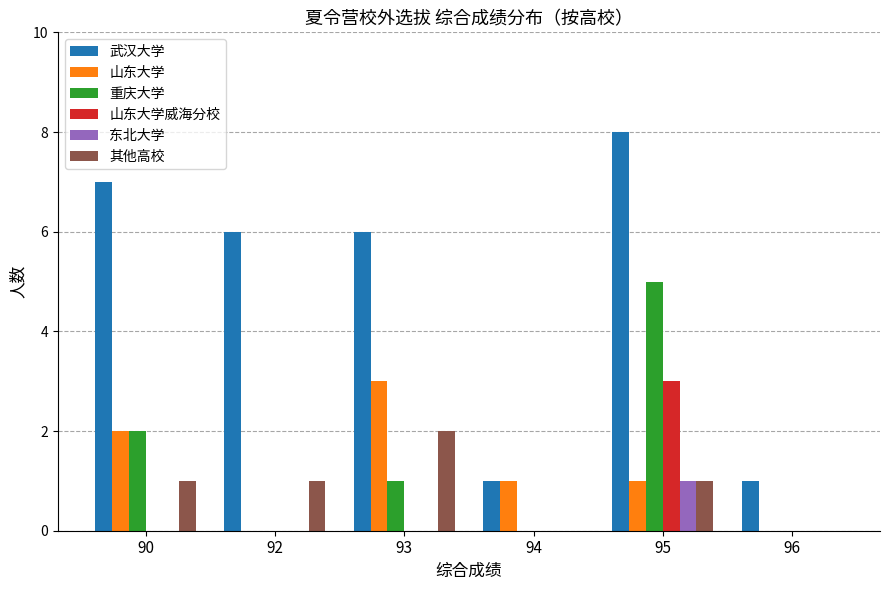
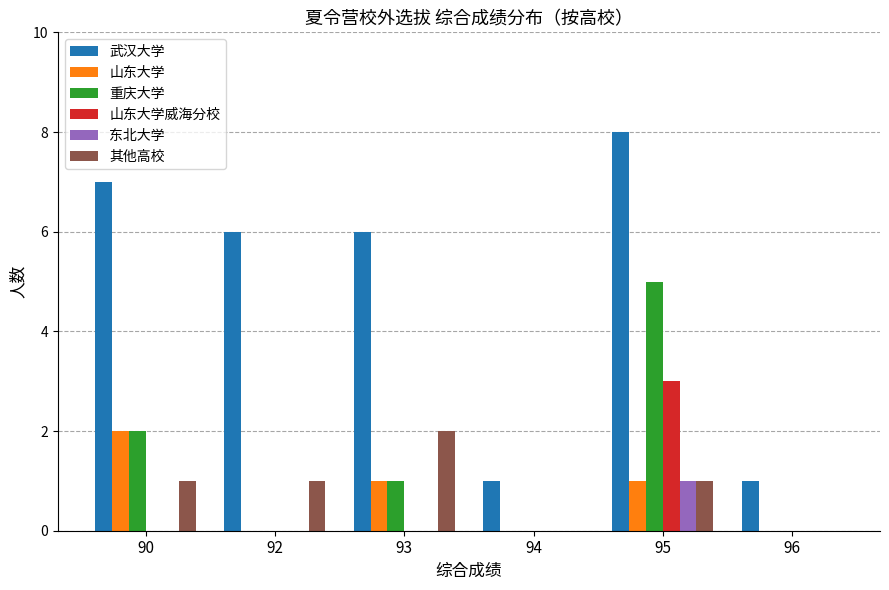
  {
    "武汉大学": {
      "90": 7,
      "92": 6,
      "93": 6,
      "94": 1,
      "95": 8,
      "96": 1
    },
    "山东大学": {
      "90": 2,
      "92": 0,
-     "93": 3,
-     "94": 1,
+     "93": 1,
+     "94": 0,
      "95": 1,
      "96": 0
    },
    "重庆大学": {
      "90": 2,
      "92": 0,
      "93": 1,
      "94": 0,
      "95": 5,
      "96": 0
    },
    "山东大学威海分校": {
      "90": 0,
      "92": 0,
      "93": 0,
      "94": 0,
      "95": 3,
      "96": 0
    },
    "东北大学": {
      "90": 0,
      "92": 0,
      "93": 0,
      "94": 0,
      "95": 1,
      "96": 0
    },
    "其他高校": {
      "90": 1,
      "92": 1,
      "93": 2,
      "94": 0,
      "95": 1,
      "96": 0
    }
  }
